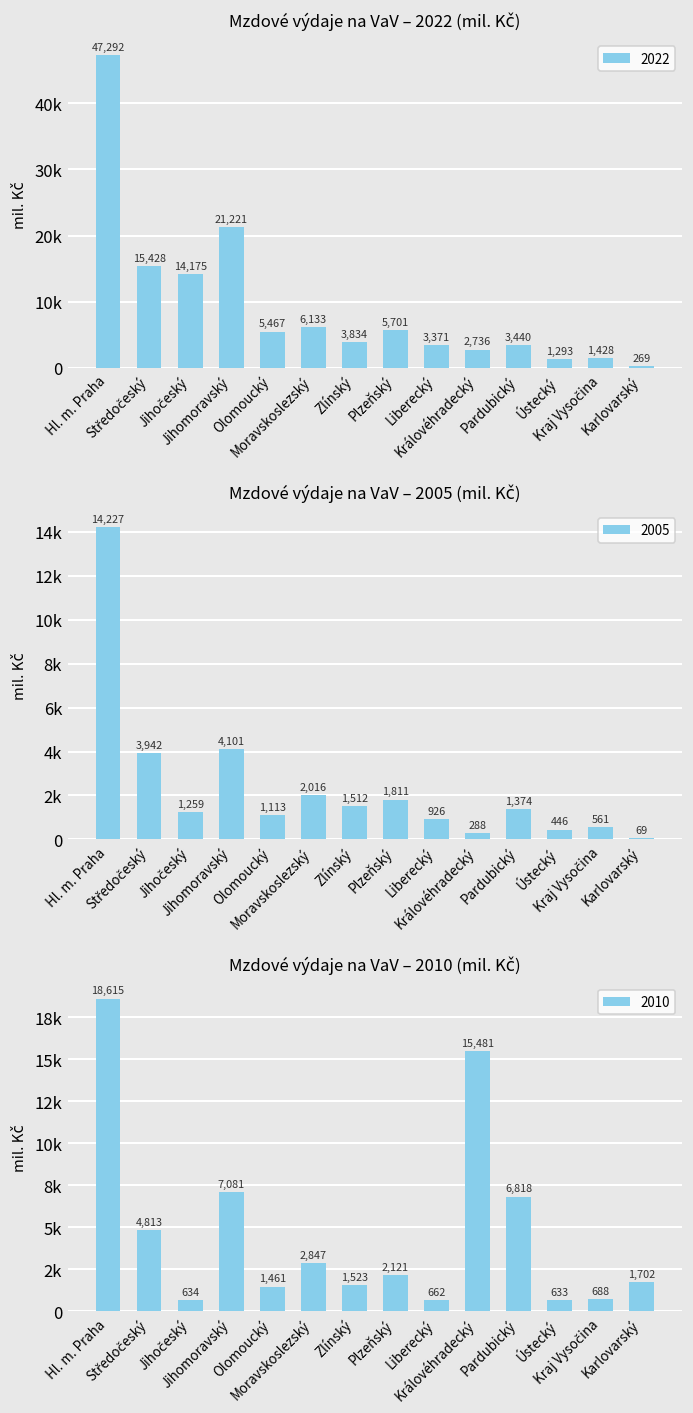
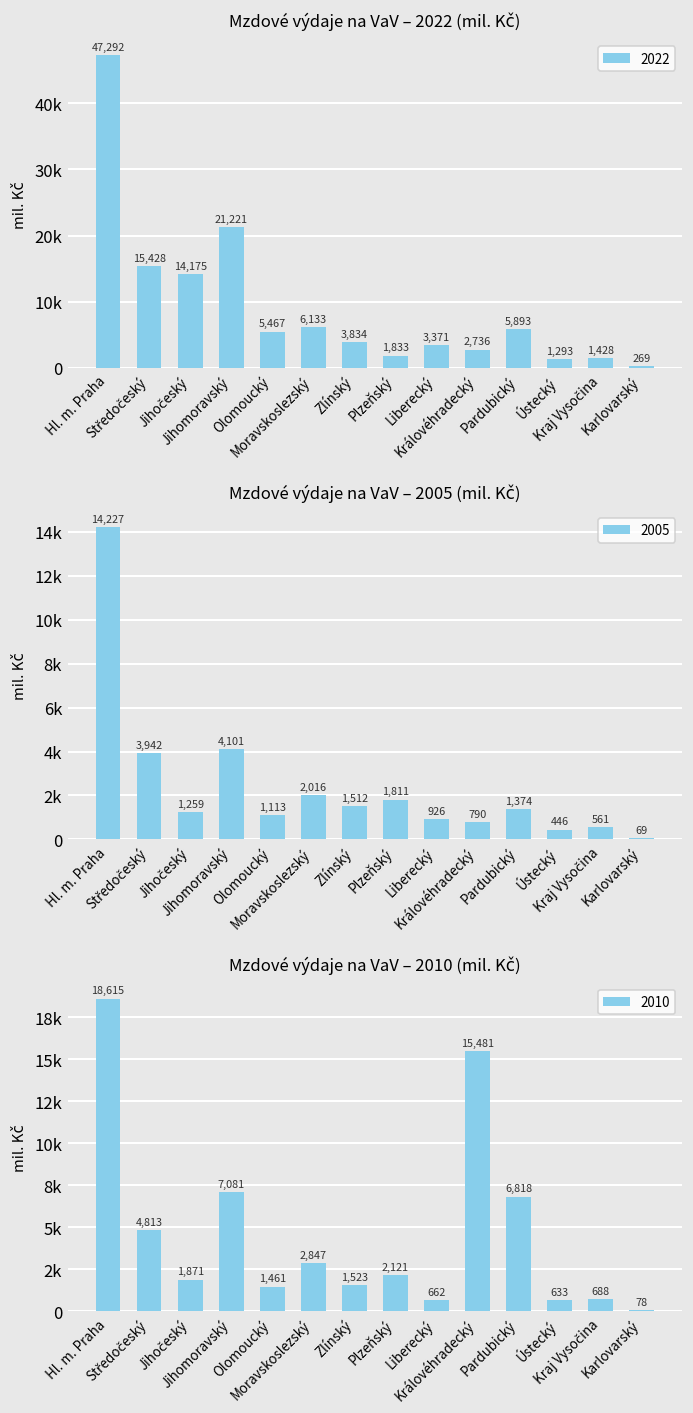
  {
    "Mzdové výdaje na VaV – 2022 (mil. Kč)": {
      "Hl. m. Praha": "47,292",
      "Středočeský": "15,428",
      "Jihočeský": "14,175",
      "Jihomoravský": "21,221",
      "Olomoucký": "5,467",
      "Moravskoslezský": "6,133",
      "Zlínský": "3,834",
-     "Plzeňský": "5,701",
+     "Plzeňský": "1,833",
      "Liberecký": "3,371",
      "Královéhradecký": "2,736",
-     "Pardubický": "3,440",
+     "Pardubický": "5,893",
      "Ústecký": "1,293",
      "Kraj Vysočina": "1,428",
      "Karlovarský": "269"
    },
    "Mzdové výdaje na VaV – 2005 (mil. Kč)": {
      "Hl. m. Praha": "14,227",
      "Středočeský": "3,942",
      "Jihočeský": "1,259",
      "Jihomoravský": "4,101",
      "Olomoucký": "1,113",
      "Moravskoslezský": "2,016",
      "Zlínský": "1,512",
      "Plzeňský": "1,811",
      "Liberecký": "926",
-     "Královéhradecký": "288",
+     "Královéhradecký": "790",
      "Pardubický": "1,374",
      "Ústecký": "446",
      "Kraj Vysočina": "561",
      "Karlovarský": "69"
    },
    "Mzdové výdaje na VaV – 2010 (mil. Kč)": {
      "Hl. m. Praha": "18,615",
      "Středočeský": "4,813",
-     "Jihočeský": "634",
+     "Jihočeský": "1,871",
      "Jihomoravský": "7,081",
      "Olomoucký": "1,461",
      "Moravskoslezský": "2,847",
      "Zlínský": "1,523",
      "Plzeňský": "2,121",
      "Liberecký": "662",
      "Královéhradecký": "15,481",
      "Pardubický": "6,818",
      "Ústecký": "633",
      "Kraj Vysočina": "688",
-     "Karlovarský": "1,702"
+     "Karlovarský": "78"
    }
  }
